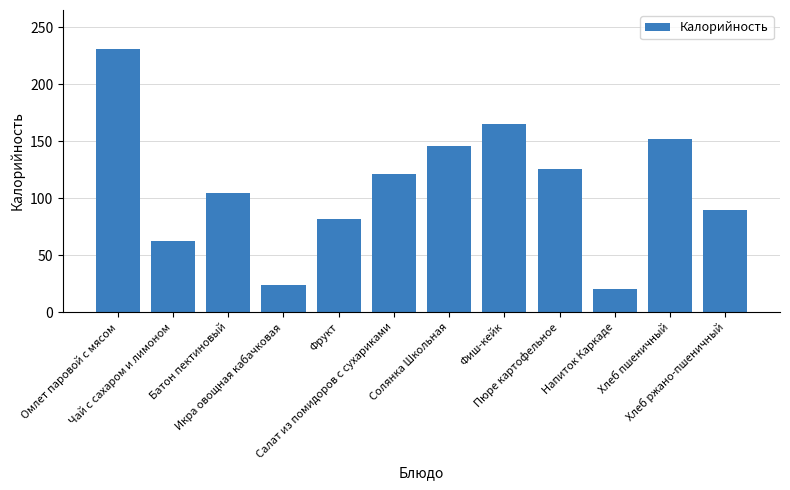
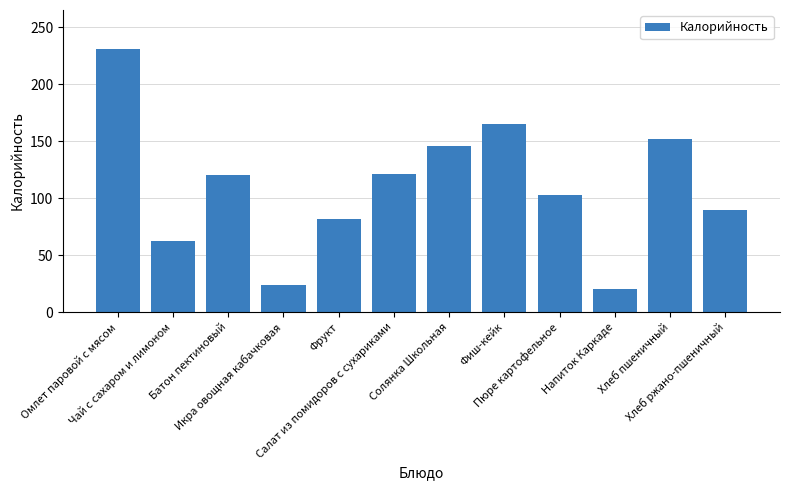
  {
    "Омлет паровой с мясом": 230,
    "Чай с сахаром и лимоном": 62,
-   "Батон пектиновый": 105,
+   "Батон пектиновый": 120,
    "Икра овощная кабачковая": 23,
    "Фрукт": 82,
    "Салат из помидоров с сухариками": 121,
    "Солянка Школьная": 146,
    "Фиш-кейк": 165,
-   "Пюре картофельное": 126,
+   "Пюре картофельное": 103,
    "Напиток Каркаде": 20,
    "Хлеб пшеничный": 152,
    "Хлеб ржано-пшеничный": 90
  }
